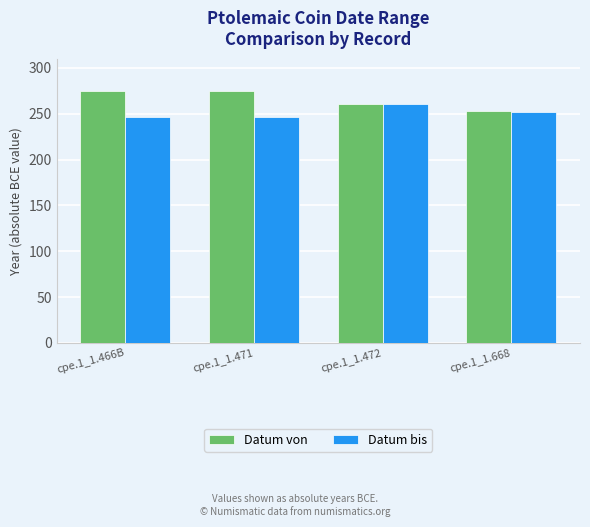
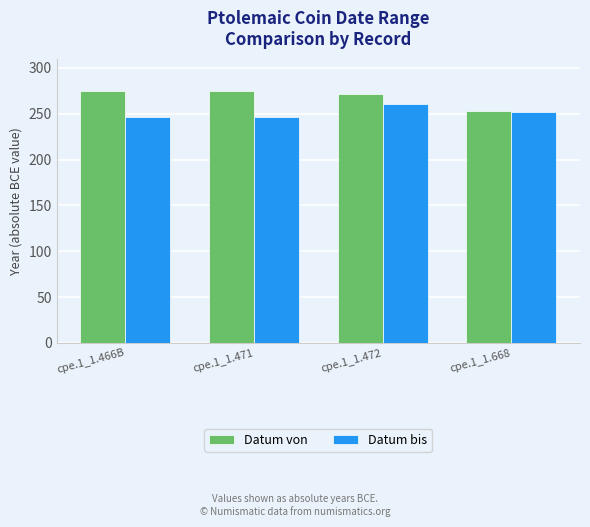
  {
    "Datum von": {
      "cpe.1_1.466B": 280,
      "cpe.1_1.471": 280,
-     "cpe.1_1.472": 260,
+     "cpe.1_1.472": 270,
      "cpe.1_1.668": 250
    },
    "Datum bis": {
      "cpe.1_1.466B": 250,
      "cpe.1_1.471": 250,
      "cpe.1_1.472": 260,
      "cpe.1_1.668": 250
    }
  }
